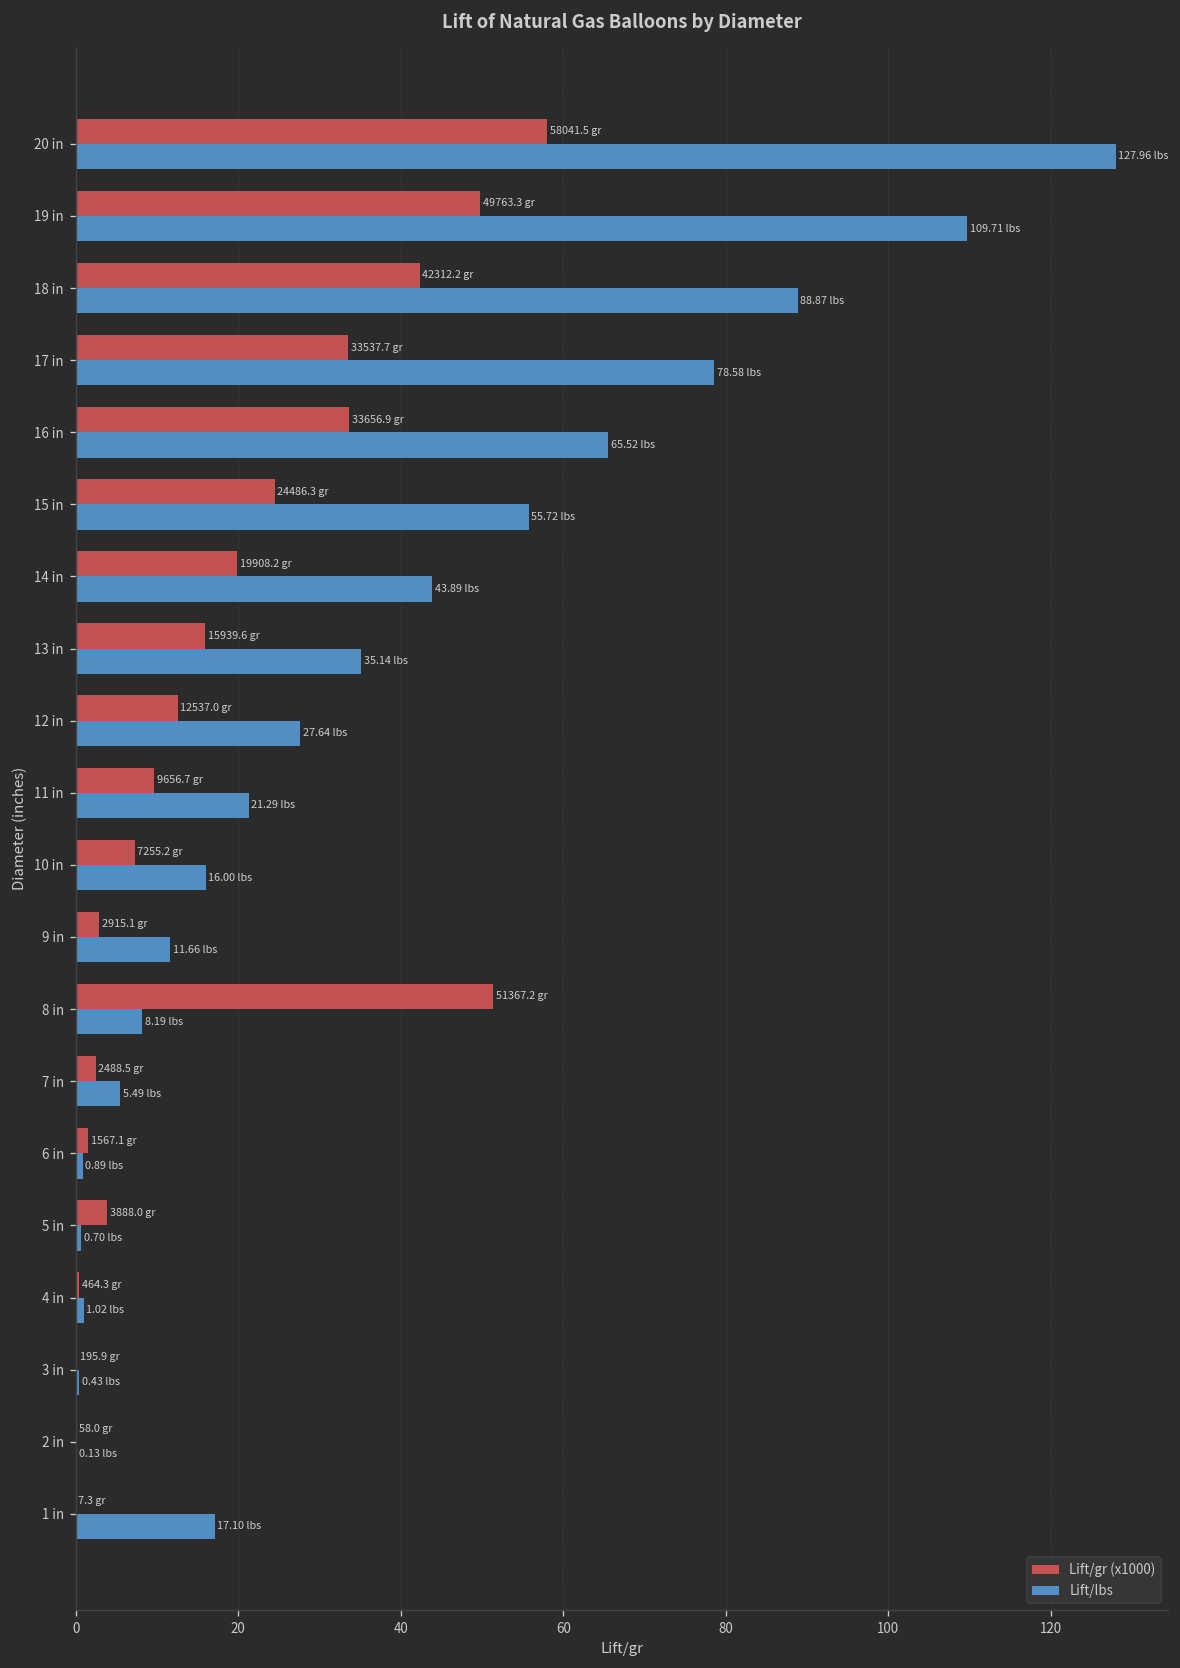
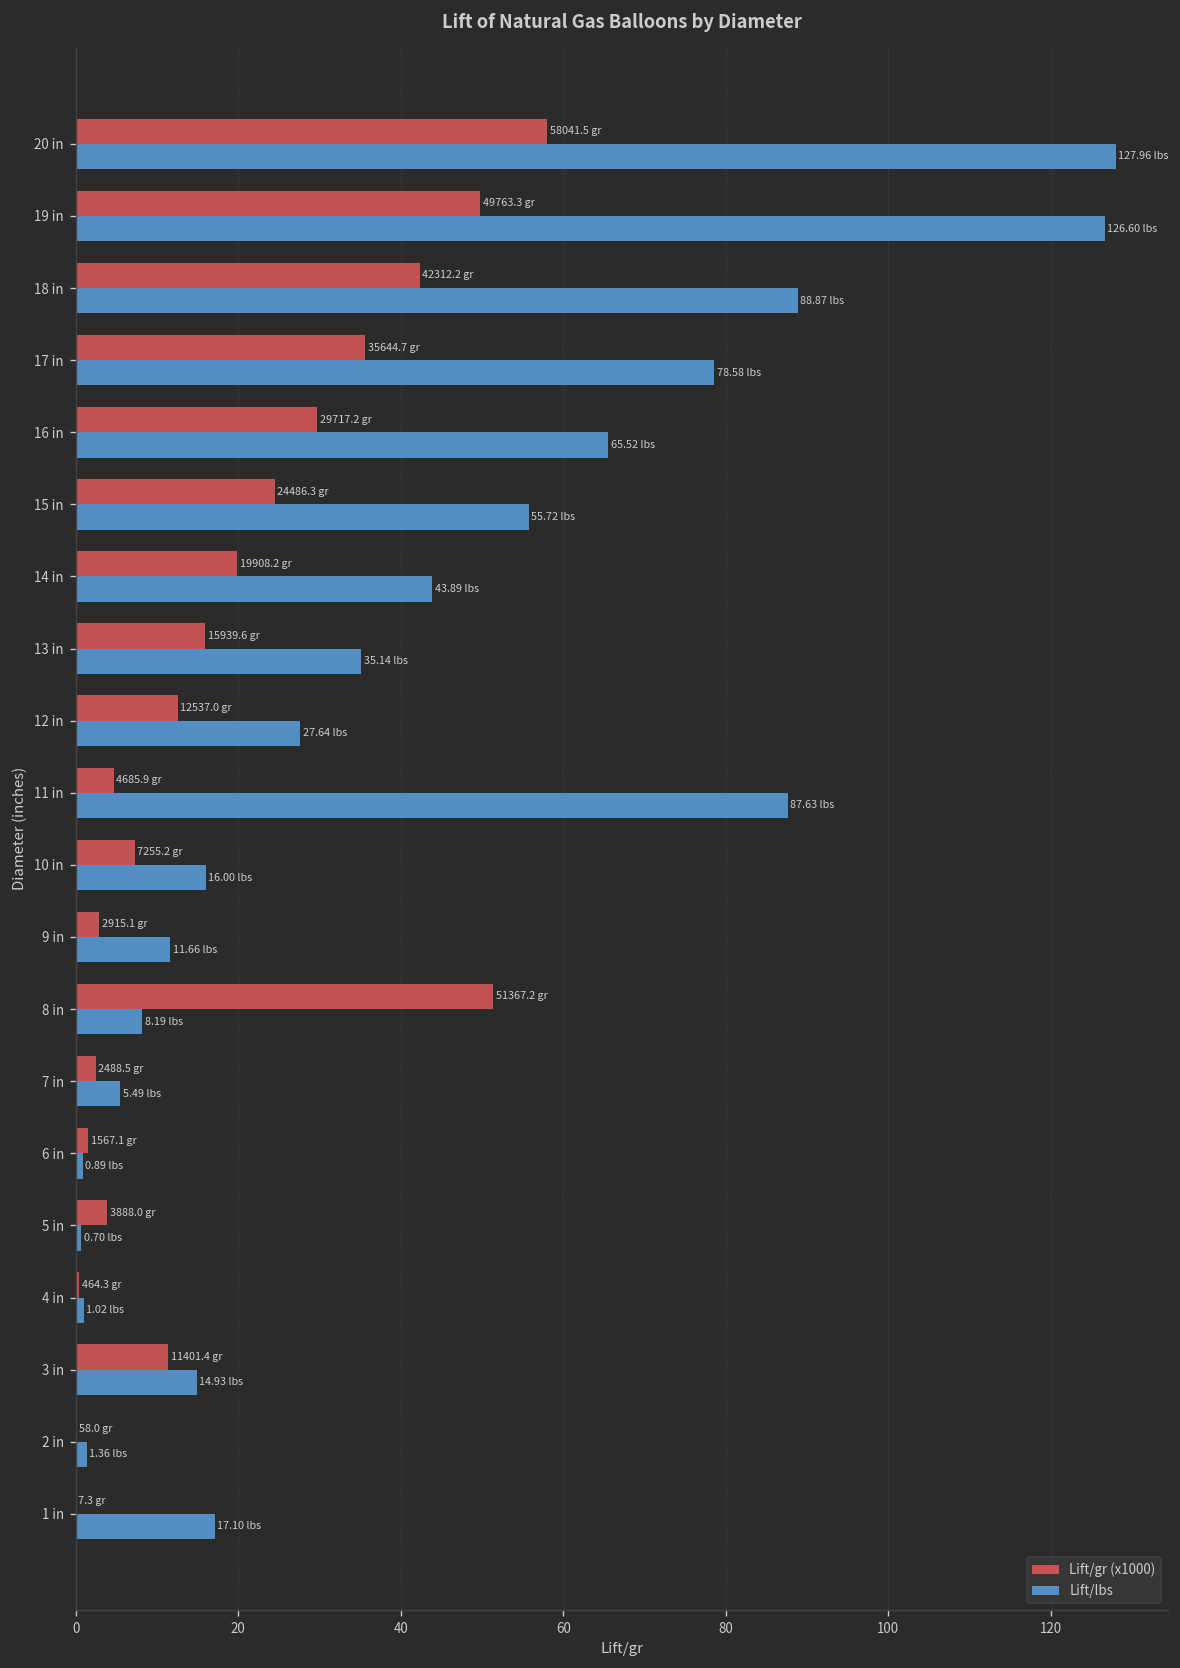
  {
    "Lift/gr (x1000)": {
-     "17 in": 33537.7,
-     "16 in": 33656.9,
-     "11 in": 9656.7,
-     "3 in": 195.9
+     "17 in": 35644.7,
+     "16 in": 29717.2,
+     "11 in": 4685.9,
+     "3 in": 11401.4
    },
    "Lift/lbs": {
      "20 in": 127.96,
-     "19 in": 109.71,
+     "19 in": 126.60,
      "18 in": 88.87,
      "17 in": 78.58,
      "16 in": 65.52,
      "15 in": 55.72,
      "14 in": 43.89,
      "13 in": 35.14,
      "12 in": 27.64,
-     "11 in": 21.29,
+     "11 in": 87.63,
      "10 in": 16.00,
      "9 in": 11.66,
      "8 in": 8.19,
      "7 in": 5.49,
      "6 in": 0.89,
      "5 in": 0.70,
      "4 in": 1.02,
-     "3 in": 0.43,
-     "2 in": 0.13,
+     "3 in": 14.93,
+     "2 in": 1.36,
      "1 in": 17.10
    }
  }
